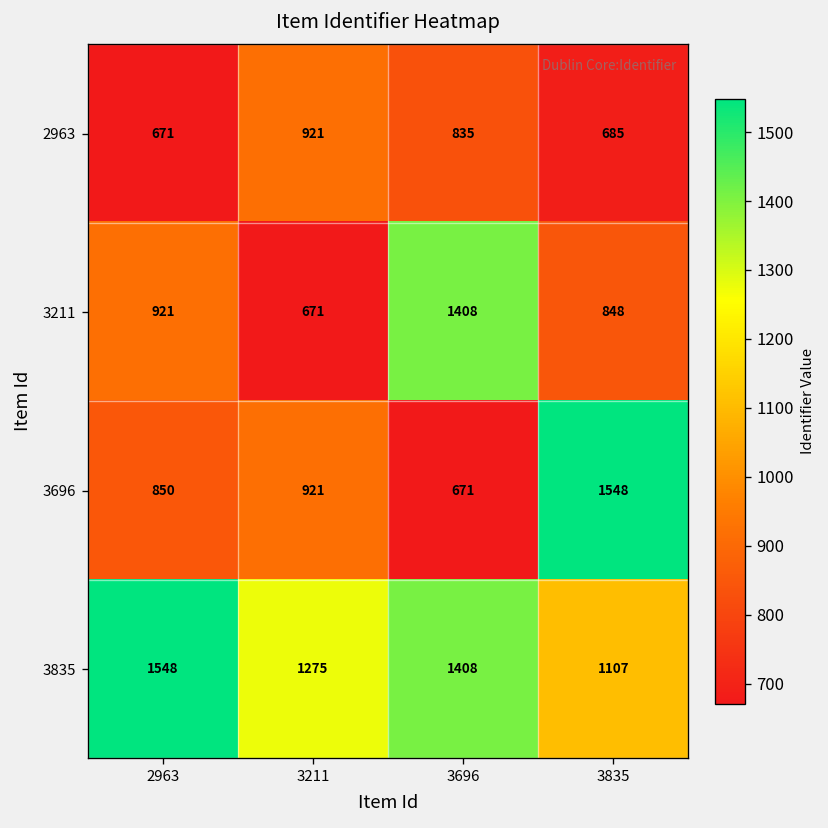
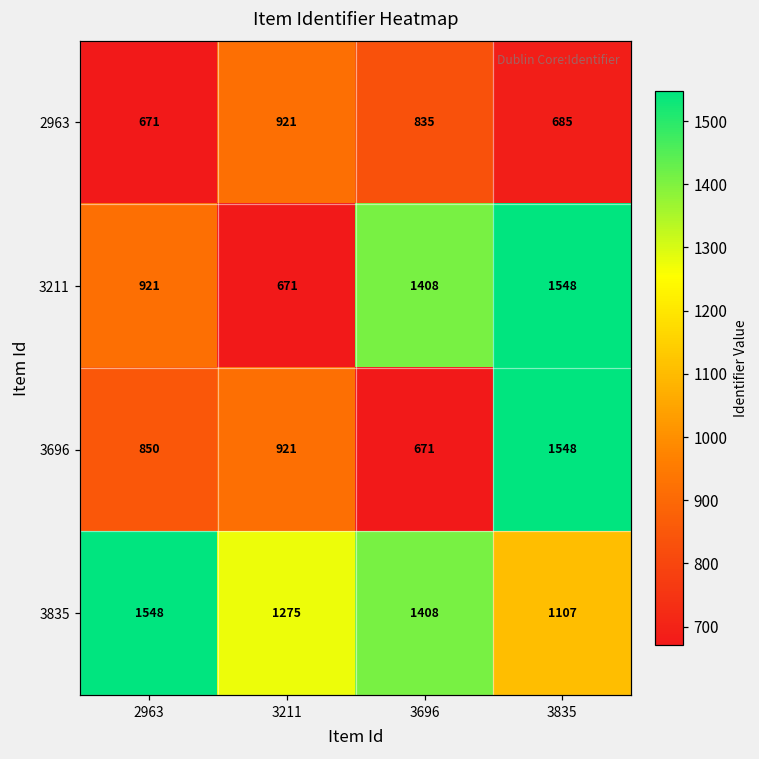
  {
    "2963": {
      "2963": 671,
      "3211": 921,
      "3696": 835
    },
    "3211": {
      "2963": 921,
      "3211": 671,
      "3696": 1408,
-     "3835": 848
+     "3835": 1548
    },
    "3696": {
      "2963": 850,
      "3211": 921,
      "3696": 671,
      "3835": 1548
    },
    "3835": {
      "2963": 1548,
      "3211": 1275,
      "3696": 1408,
      "3835": 1107
    }
  }
